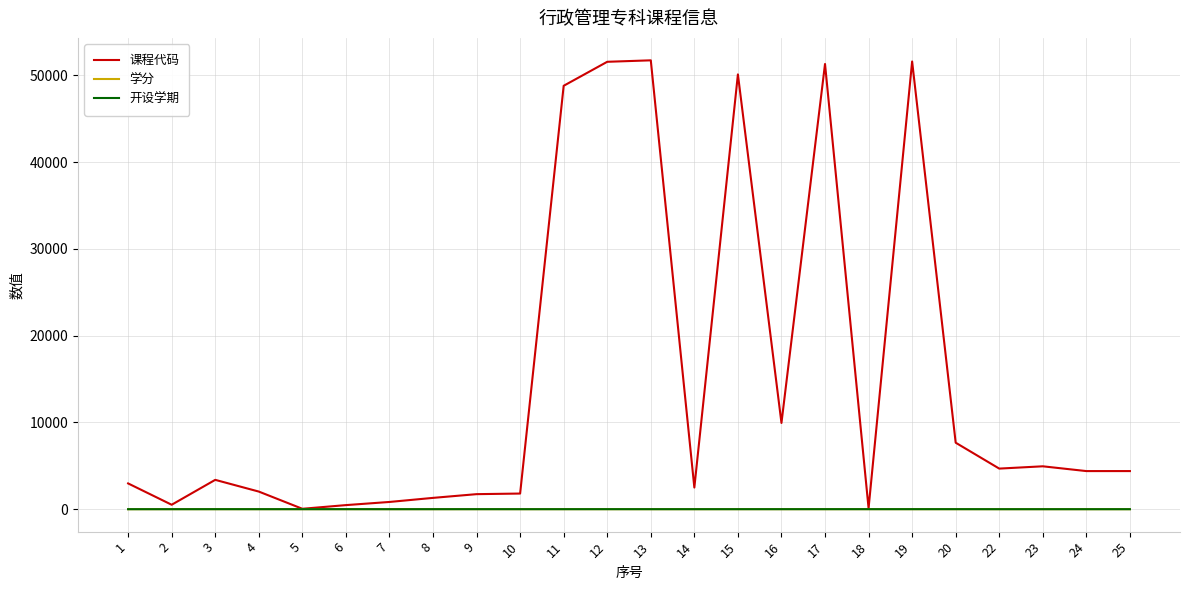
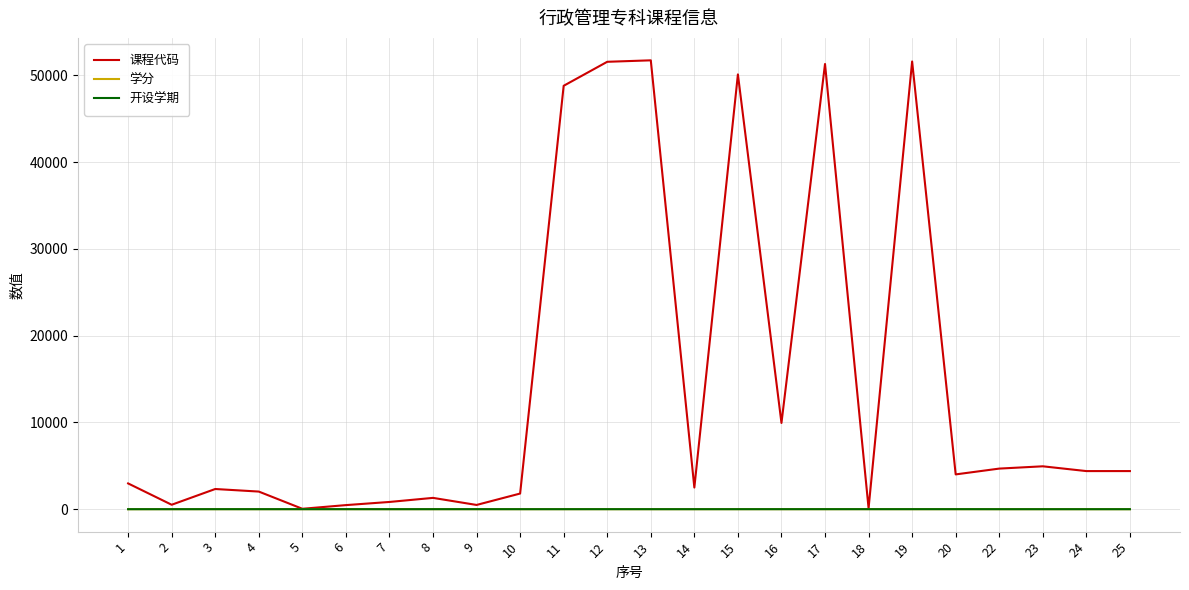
  {
    "课程代码": {
      "1": 3000,
      "2": 1000,
-     "3": 3000,
+     "3": 2000,
      "4": 2000,
      "6": 0,
      "7": 1000,
      "8": 1000,
-     "9": 2000,
+     "9": 0,
      "10": 2000,
      "11": 49000,
      "12": 52000,
      "13": 52000,
      "14": 2000,
      "15": 50000,
      "16": 10000,
      "17": 51000,
      "19": 52000,
-     "20": 8000,
+     "20": 4000,
      "22": 5000,
      "23": 5000,
      "24": 4000,
      "25": 4000
    },
    "开设学期": {
      "1": 0,
      "2": 0,
      "3": 0,
      "4": 0,
      "6": 0,
      "7": 0,
      "8": 0,
      "9": 0,
      "10": 0,
      "11": 0,
      "12": 0,
      "13": 0,
      "14": 0,
      "15": 0,
      "16": 0,
      "17": 0,
      "19": 0,
      "20": 0,
      "22": 0,
      "23": 0,
      "24": 0,
      "25": 0
    }
  }
